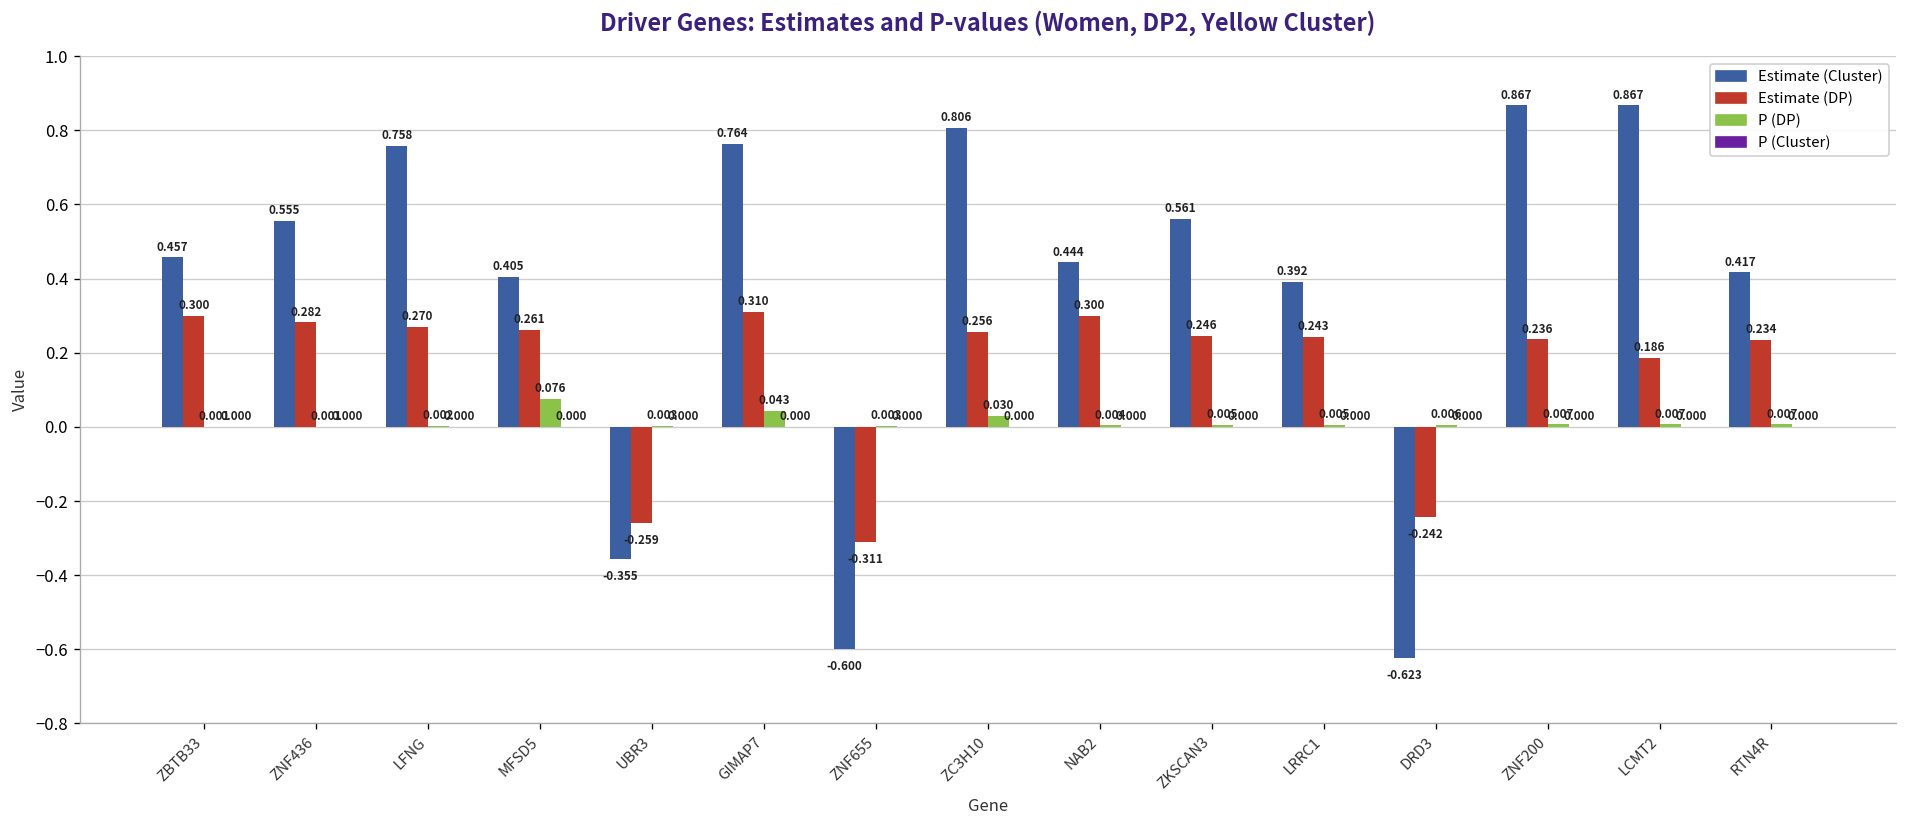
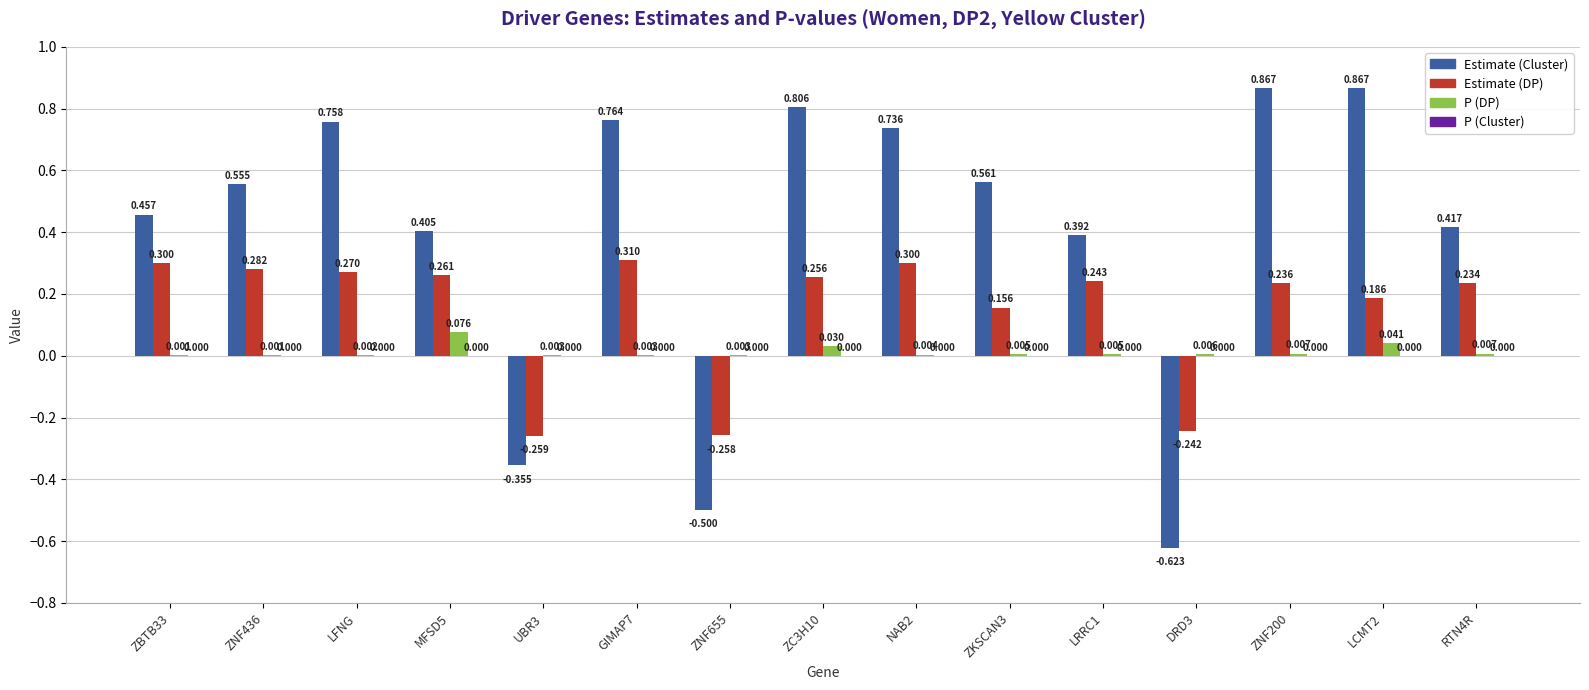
  {
    "Estimate (Cluster)": {
      "ZBTB33": 0.457,
      "ZNF436": 0.555,
      "LFNG": 0.758,
      "MFSD5": 0.405,
      "UBR3": -0.355,
      "GIMAP7": 0.764,
-     "ZNF655": -0.600,
+     "ZNF655": -0.500,
      "ZC3H10": 0.806,
-     "NAB2": 0.444,
+     "NAB2": 0.736,
      "ZKSCAN3": 0.561,
      "LRRC1": 0.392,
      "DRD3": -0.623,
      "ZNF200": 0.867,
      "LCMT2": 0.867,
      "RTN4R": 0.417
    },
    "Estimate (DP)": {
      "ZBTB33": 0.300,
      "ZNF436": 0.282,
      "LFNG": 0.270,
      "MFSD5": 0.261,
      "UBR3": -0.259,
      "GIMAP7": 0.310,
-     "ZNF655": -0.311,
+     "ZNF655": -0.258,
      "ZC3H10": 0.256,
      "NAB2": 0.300,
-     "ZKSCAN3": 0.246,
+     "ZKSCAN3": 0.156,
      "LRRC1": 0.243,
      "DRD3": -0.242,
      "ZNF200": 0.236,
      "LCMT2": 0.186,
      "RTN4R": 0.234
    },
    "P (DP)": {
      "MFSD5": 0.076,
-     "GIMAP7": 0.043,
+     "GIMAP7": 0.003,
      "ZC3H10": 0.030,
-     "LCMT2": 0.007
+     "LCMT2": 0.041
    },
    "P (Cluster)": {
      "MFSD5": 0.000,
      "ZC3H10": 0.000,
      "LCMT2": 0.000
    }
  }
